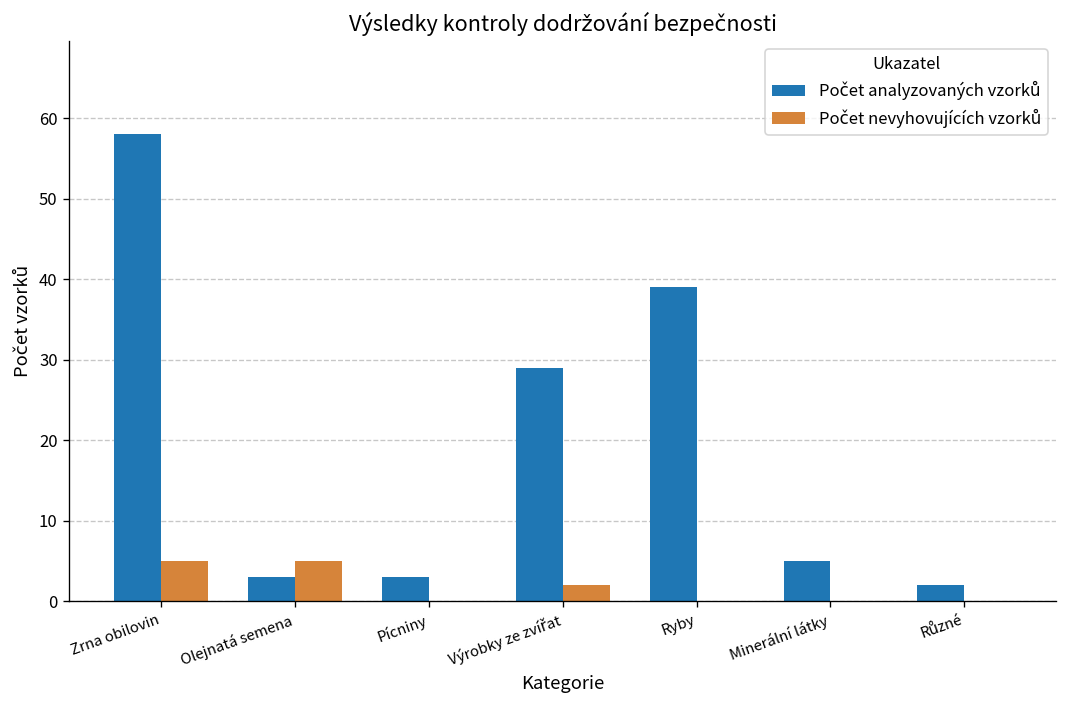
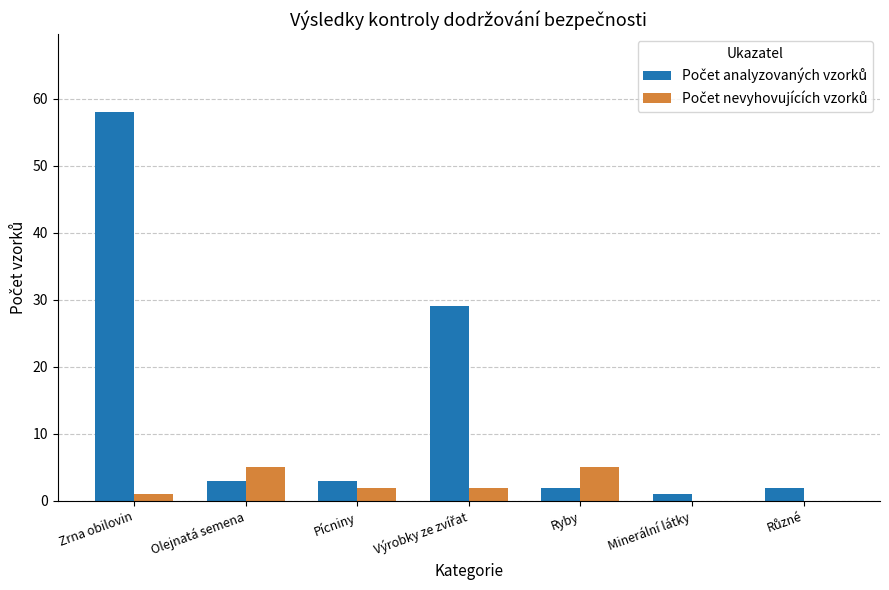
  {
    "Počet analyzovaných vzorků": {
      "Zrna obilovin": 58,
      "Olejnatá semena": 3,
      "Pícniny": 3,
      "Výrobky ze zvířat": 29,
-     "Ryby": 39,
-     "Minerální látky": 5,
+     "Ryby": 2,
+     "Minerální látky": 1,
      "Různé": 2
    },
    "Počet nevyhovujících vzorků": {
-     "Zrna obilovin": 5,
+     "Zrna obilovin": 1,
      "Olejnatá semena": 5,
-     "Pícniny": 0,
+     "Pícniny": 2,
      "Výrobky ze zvířat": 2,
-     "Ryby": 0,
+     "Ryby": 5,
      "Minerální látky": 0,
      "Různé": 0
    }
  }
